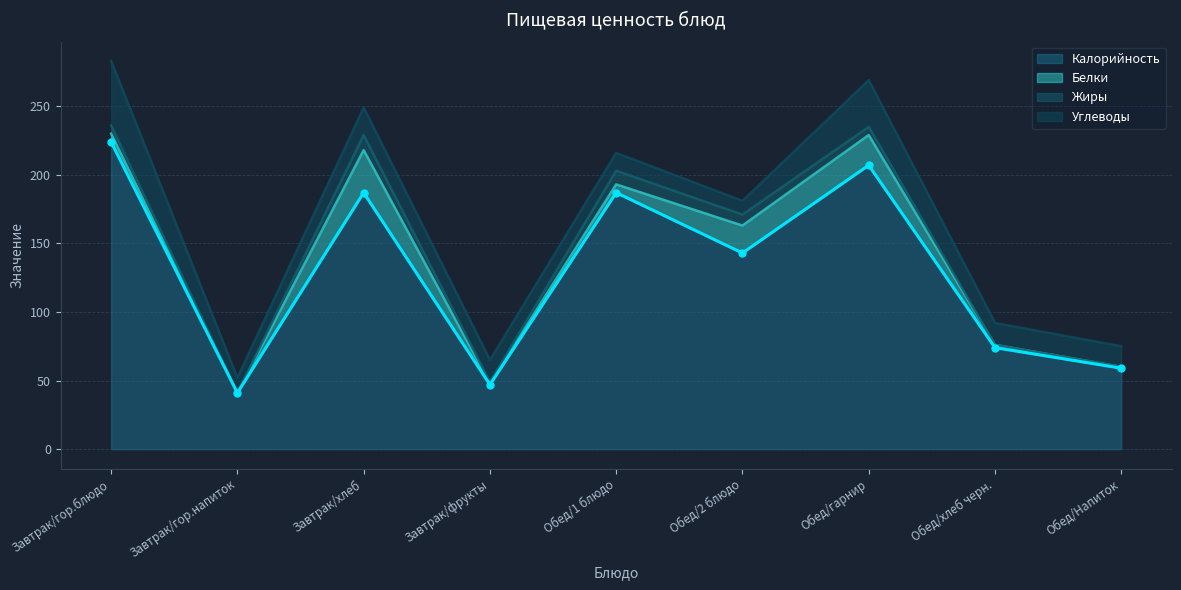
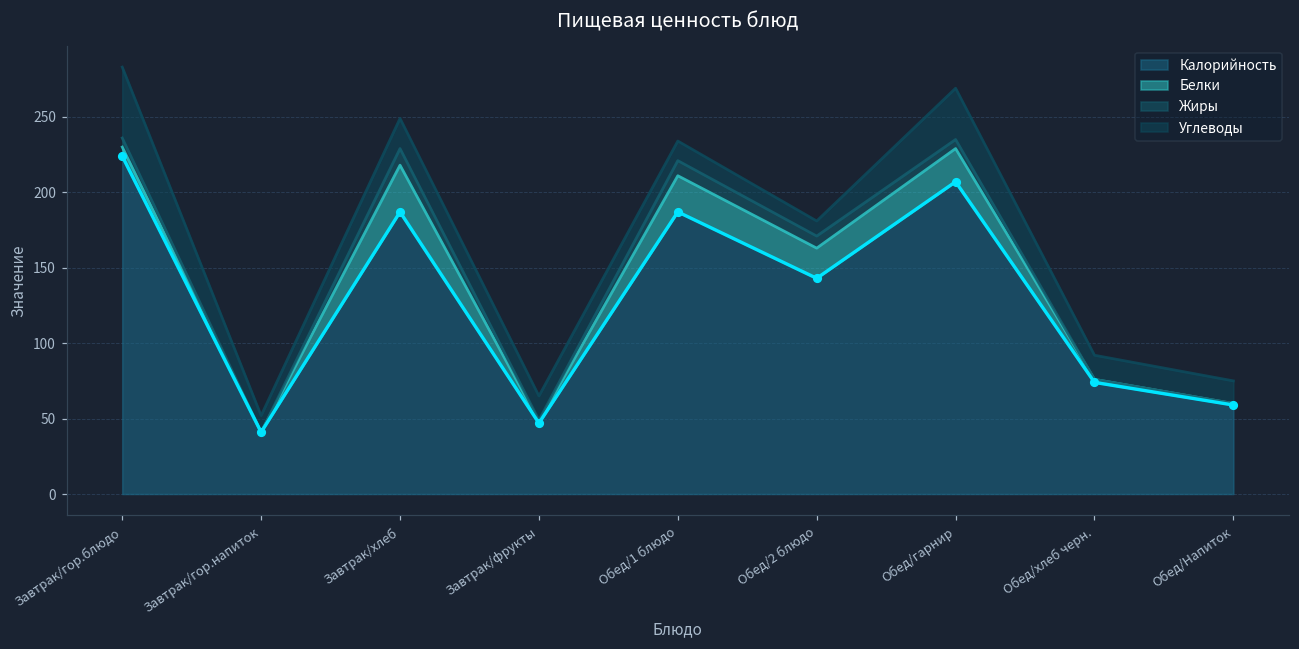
  {
    "Белки": {
      "Завтрак/гор.блюдо": 6,
      "Завтрак/хлеб": 31,
-     "Обед/1 блюдо": 6,
+     "Обед/1 блюдо": 24,
      "Обед/2 блюдо": 20,
      "Обед/гарнир": 22
    }
  }
